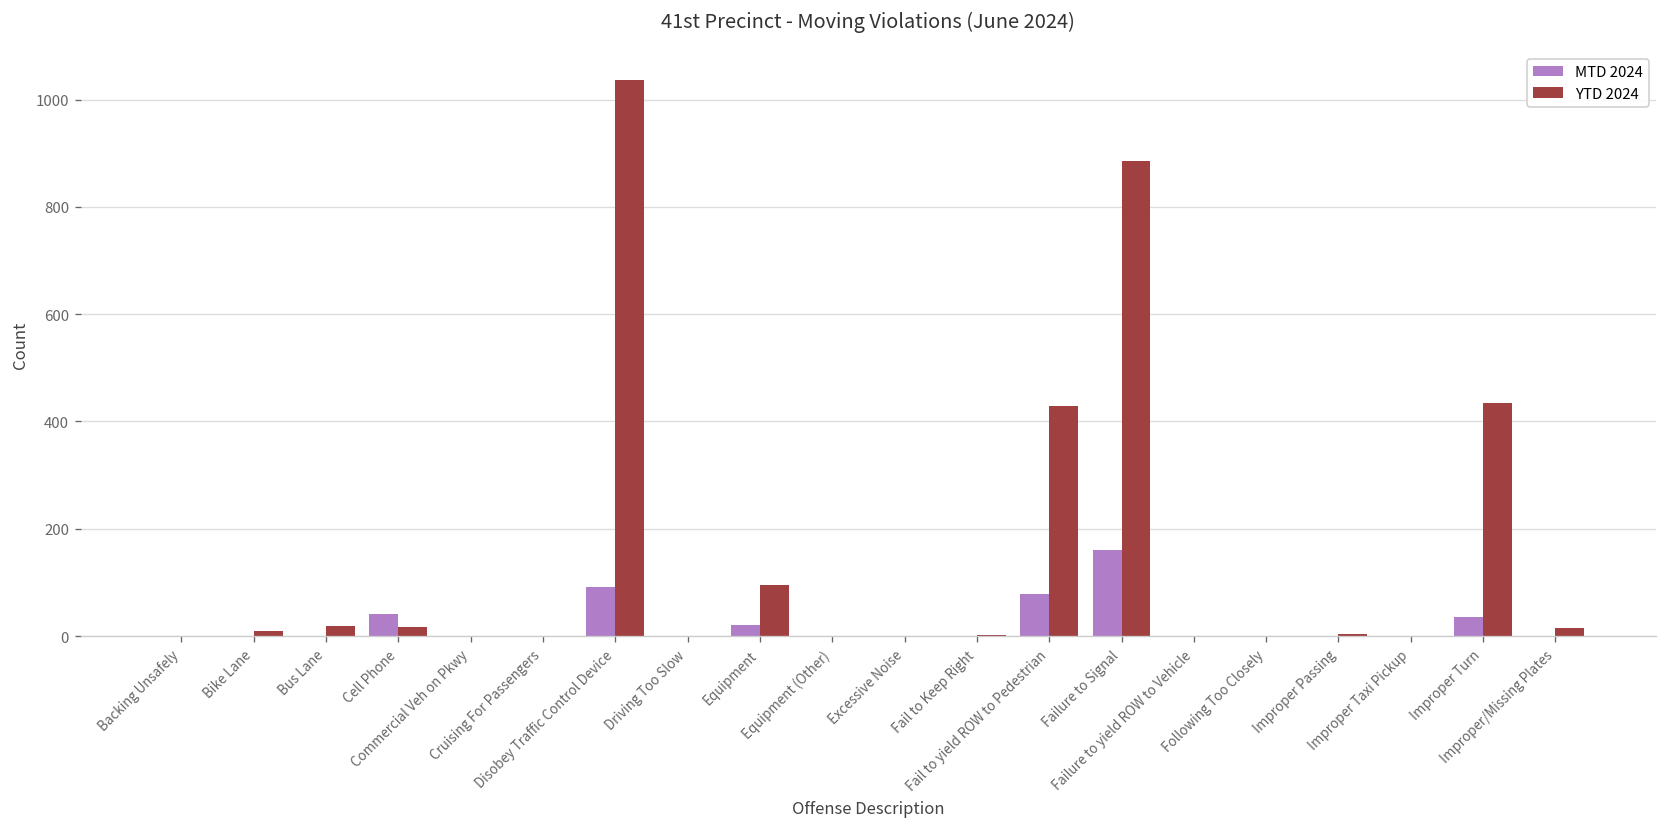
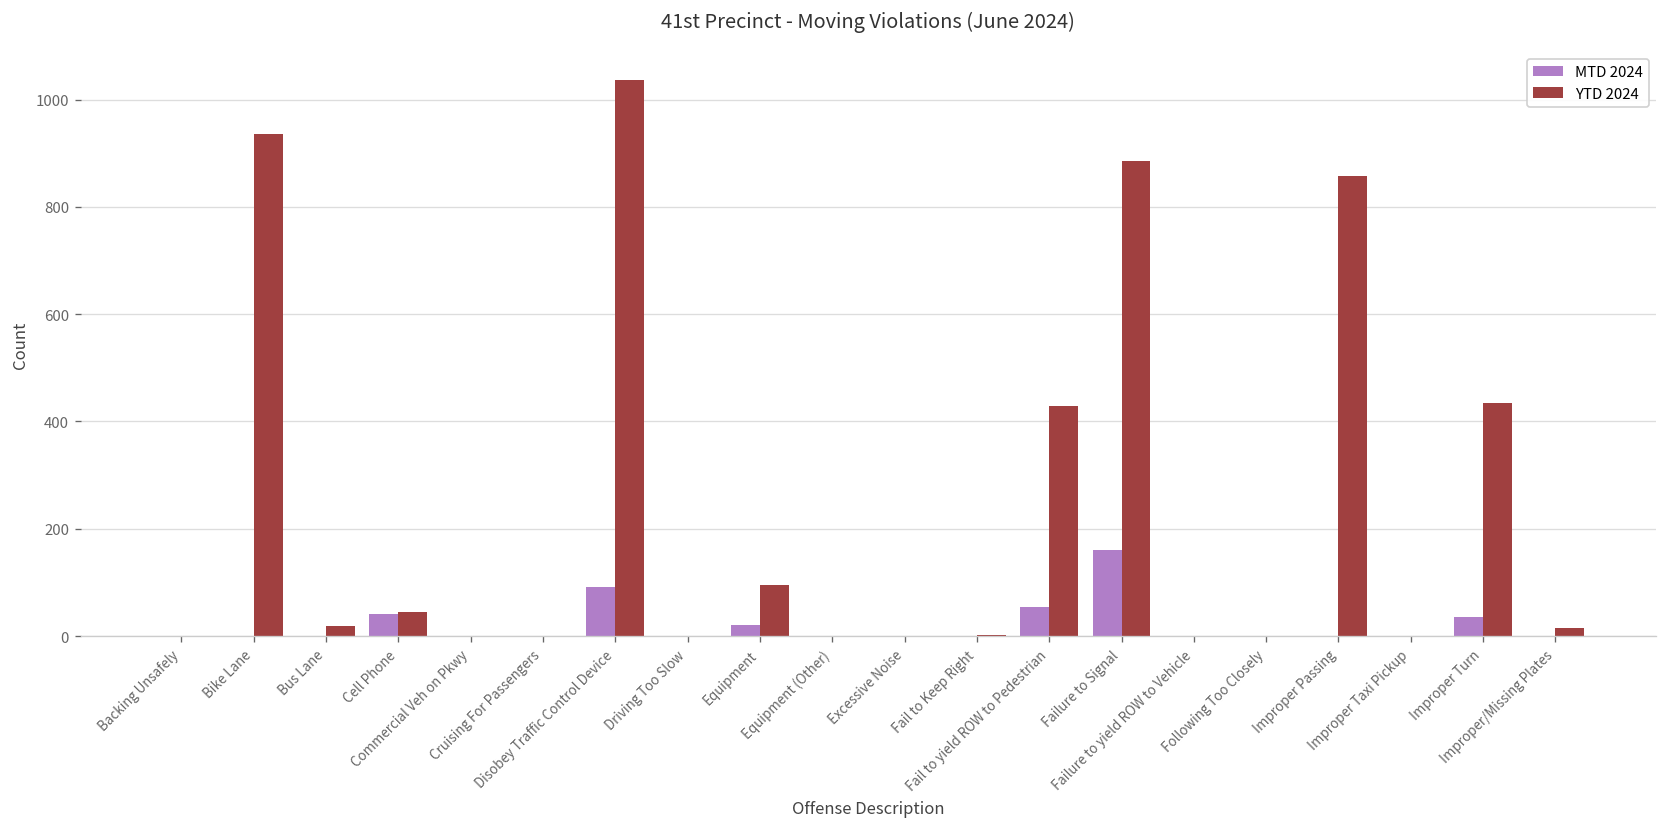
  {
    "MTD 2024": {
      "Backing Unsafely": 0,
      "Bike Lane": 0,
      "Cell Phone": 40,
      "Commercial Veh on Pkwy": 0,
      "Cruising For Passengers": 0,
      "Disobey Traffic Control Device": 90,
      "Driving Too Slow": 0,
      "Equipment": 20,
      "Equipment (Other)": 0,
      "Excessive Noise": 0,
      "Fail to Keep Right": 0,
-     "Fail to yield ROW to Pedestrian": 80,
+     "Fail to yield ROW to Pedestrian": 60,
      "Failure to Signal": 160,
      "Failure to yield ROW to Vehicle": 0,
      "Following Too Closely": 0,
      "Improper Taxi Pickup": 0,
      "Improper Turn": 40
    },
    "YTD 2024": {
-     "Bike Lane": 10,
+     "Bike Lane": 940,
      "Bus Lane": 20,
-     "Cell Phone": 20,
+     "Cell Phone": 40,
      "Commercial Veh on Pkwy": 0,
      "Cruising For Passengers": 0,
      "Disobey Traffic Control Device": 1040,
      "Driving Too Slow": 0,
      "Equipment": 100,
      "Equipment (Other)": 0,
      "Excessive Noise": 0,
      "Fail to yield ROW to Pedestrian": 430,
      "Failure to Signal": 890,
      "Failure to yield ROW to Vehicle": 0,
      "Following Too Closely": 0,
-     "Improper Passing": 0,
+     "Improper Passing": 860,
      "Improper Taxi Pickup": 0,
      "Improper Turn": 440,
      "Improper/Missing Plates": 20
    }
  }
